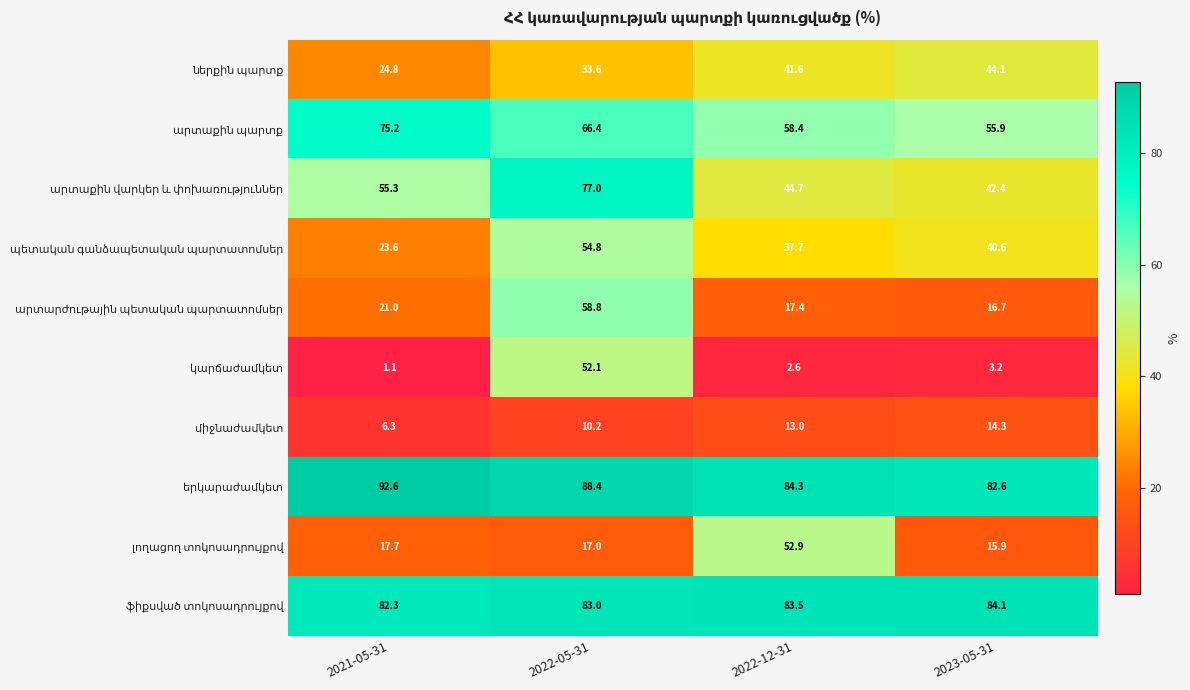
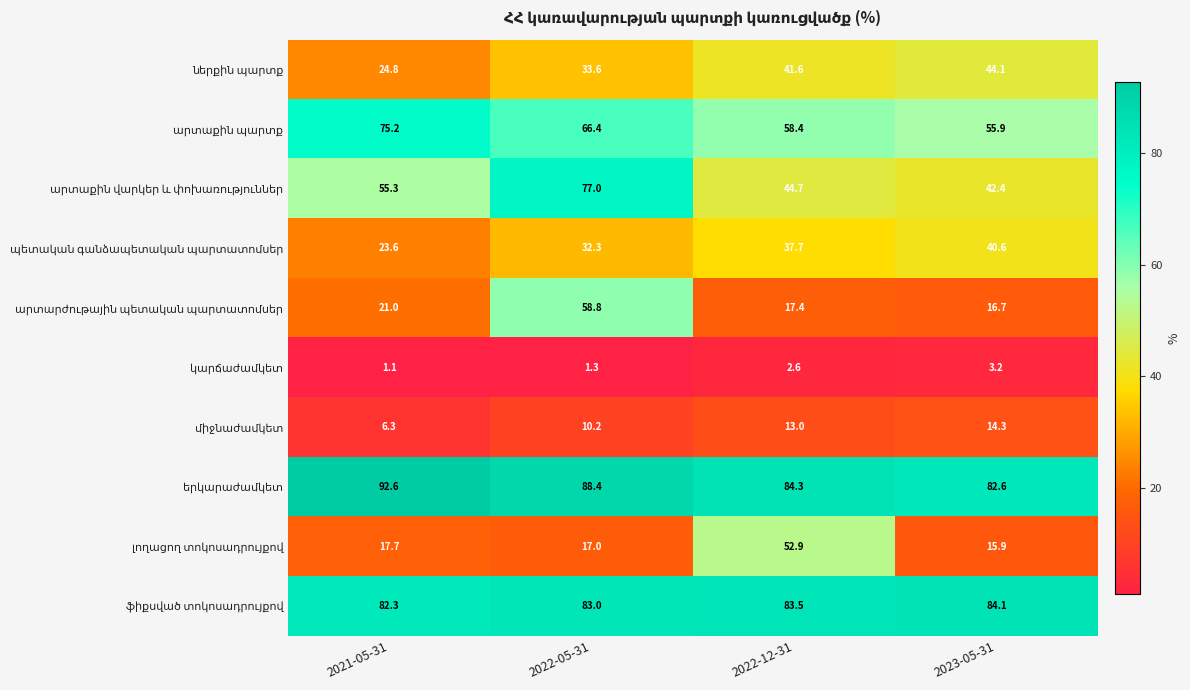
  {
    "ներքին պարտք": {
      "2021-05-31": 24.8,
      "2022-05-31": 33.6,
      "2022-12-31": 41.6,
      "2023-05-31": 44.1
    },
    "արտաքին պարտք": {
      "2021-05-31": 75.2,
      "2022-05-31": 66.4,
      "2022-12-31": 58.4,
      "2023-05-31": 55.9
    },
    "արտաքին վարկեր և փոխառություններ": {
      "2021-05-31": 55.3,
      "2022-05-31": 77.0,
      "2022-12-31": 44.7,
      "2023-05-31": 42.4
    },
    "պետական գանձապետական պարտատոմսեր": {
      "2021-05-31": 23.6,
-     "2022-05-31": 54.8,
+     "2022-05-31": 32.3,
      "2022-12-31": 37.7,
      "2023-05-31": 40.6
    },
    "արտարժութային պետական պարտատոմսեր": {
      "2021-05-31": 21.0,
      "2022-05-31": 58.8,
      "2022-12-31": 17.4,
      "2023-05-31": 16.7
    },
    "կարճաժամկետ": {
      "2021-05-31": 1.1,
-     "2022-05-31": 52.1,
+     "2022-05-31": 1.3,
      "2022-12-31": 2.6,
      "2023-05-31": 3.2
    },
    "միջնաժամկետ": {
      "2021-05-31": 6.3,
      "2022-05-31": 10.2,
      "2022-12-31": 13.0,
      "2023-05-31": 14.3
    },
    "երկարաժամկետ": {
      "2021-05-31": 92.6,
      "2022-05-31": 88.4,
      "2022-12-31": 84.3,
      "2023-05-31": 82.6
    },
    "լողացող տոկոսադրույքով": {
      "2021-05-31": 17.7,
      "2022-05-31": 17.0,
      "2022-12-31": 52.9,
      "2023-05-31": 15.9
    },
    "ֆիքսված տոկոսադրույքով": {
      "2021-05-31": 82.3,
      "2022-05-31": 83.0,
      "2022-12-31": 83.5,
      "2023-05-31": 84.1
    }
  }
